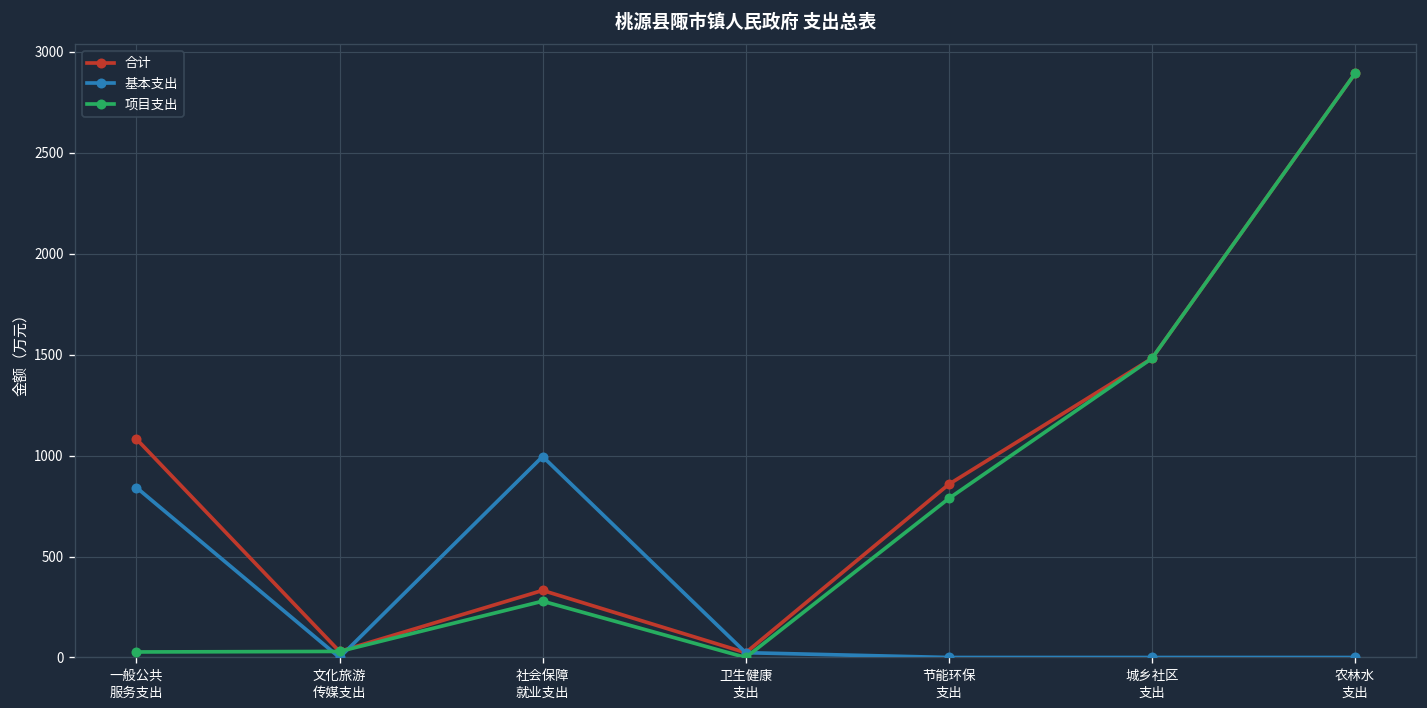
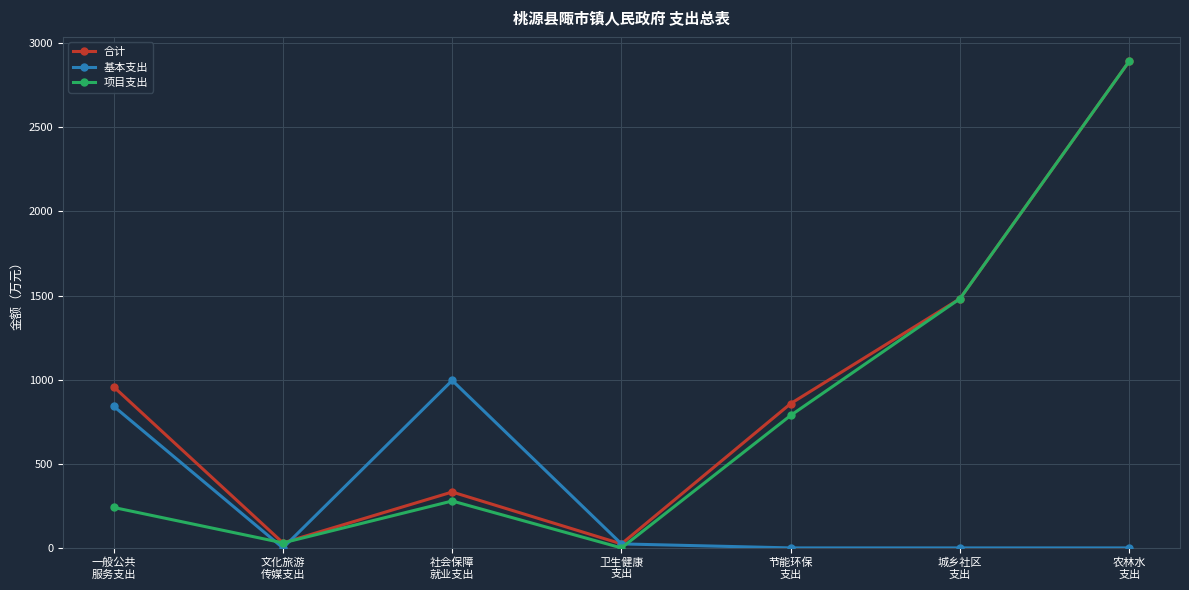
  {
    "合计": {
-     "一般公共 服务支出": 1080,
+     "一般公共 服务支出": 960,
      "社会保障 就业支出": 330,
      "节能环保 支出": 860
    },
    "基本支出": {
      "一般公共 服务支出": 840,
      "文化旅游 传媒支出": 0,
      "社会保障 就业支出": 1000,
      "节能环保 支出": 0,
      "城乡社区 支出": 0,
      "农林水 支出": 0
    },
    "项目支出": {
-     "一般公共 服务支出": 30,
+     "一般公共 服务支出": 240,
      "社会保障 就业支出": 280,
      "卫生健康 支出": 0,
      "节能环保 支出": 790
    }
  }
